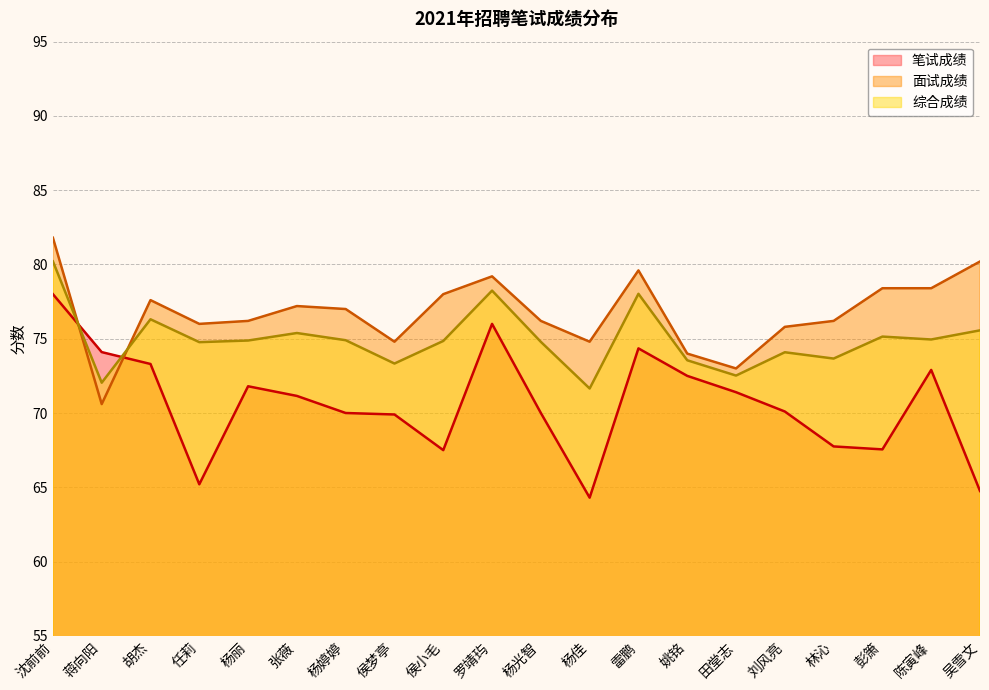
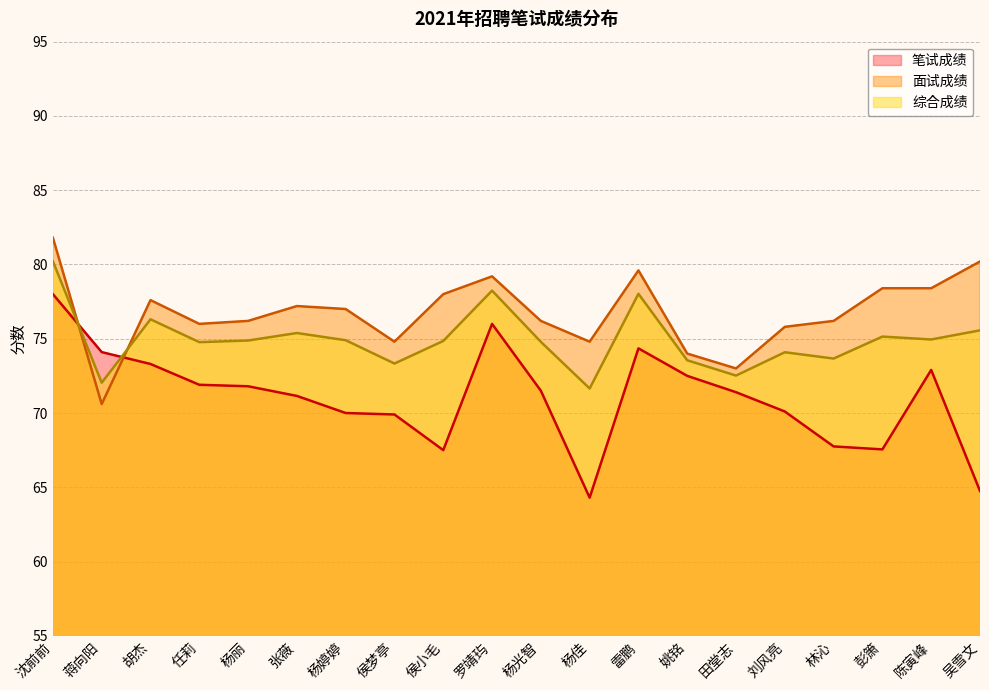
  {
    "笔试成绩": {
      "沈前前": 78.0,
      "蒋向阳": 74.1,
      "胡杰": 73.3,
-     "任莉": 65.2,
+     "任莉": 71.9,
      "杨丽": 71.8,
      "张薇": 71.2,
      "杨婷婷": 70.0,
      "侯梦亭": 69.9,
      "侯小毛": 67.5,
      "罗靖玙": 76.0,
-     "杨光智": 70.0,
+     "杨光智": 71.5,
      "杨佳": 64.3,
      "雷鹏": 74.4,
      "姚铭": 72.5,
      "田堂志": 71.4,
      "刘风亮": 70.1,
      "林沁": 67.8,
      "彭箫": 67.6,
      "陈寅峰": 72.9,
      "吴雪文": 64.8
    }
  }
